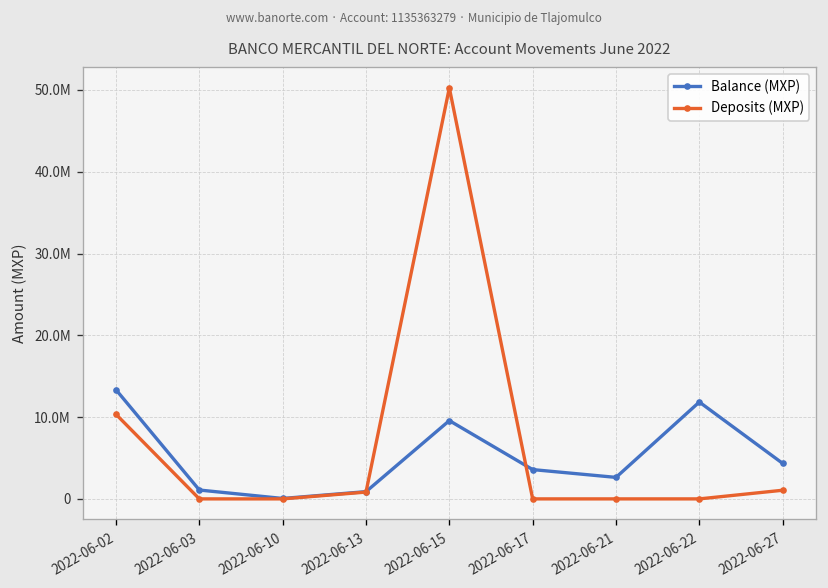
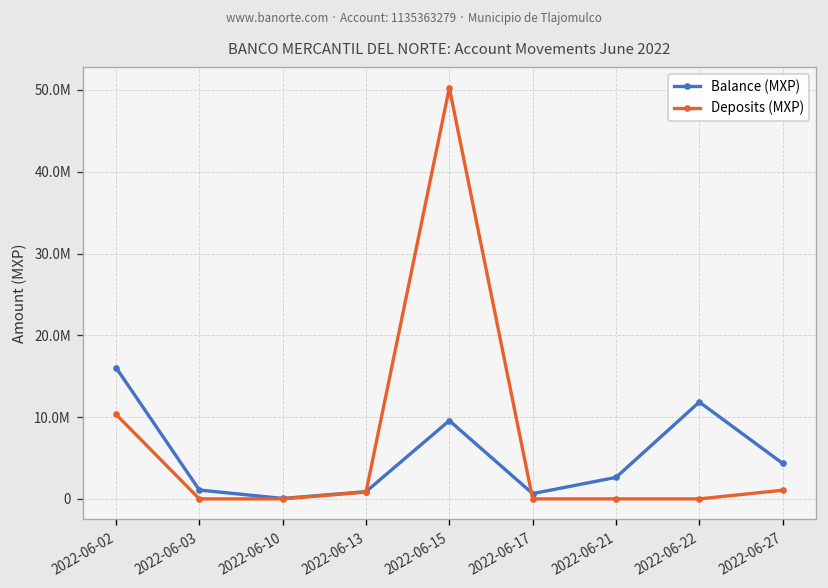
  {
    "Balance (MXP)": {
-     "2022-06-02": 13000000,
+     "2022-06-02": 16000000,
      "2022-06-03": 1000000,
      "2022-06-15": 10000000,
-     "2022-06-17": 4000000,
+     "2022-06-17": 1000000,
      "2022-06-21": 3000000,
      "2022-06-22": 12000000,
      "2022-06-27": 4000000
    },
    "Deposits (MXP)": {
      "2022-06-02": 10000000,
      "2022-06-03": 0,
      "2022-06-15": 50000000,
      "2022-06-17": 0,
      "2022-06-21": 0,
      "2022-06-22": 0,
      "2022-06-27": 1000000
    }
  }
